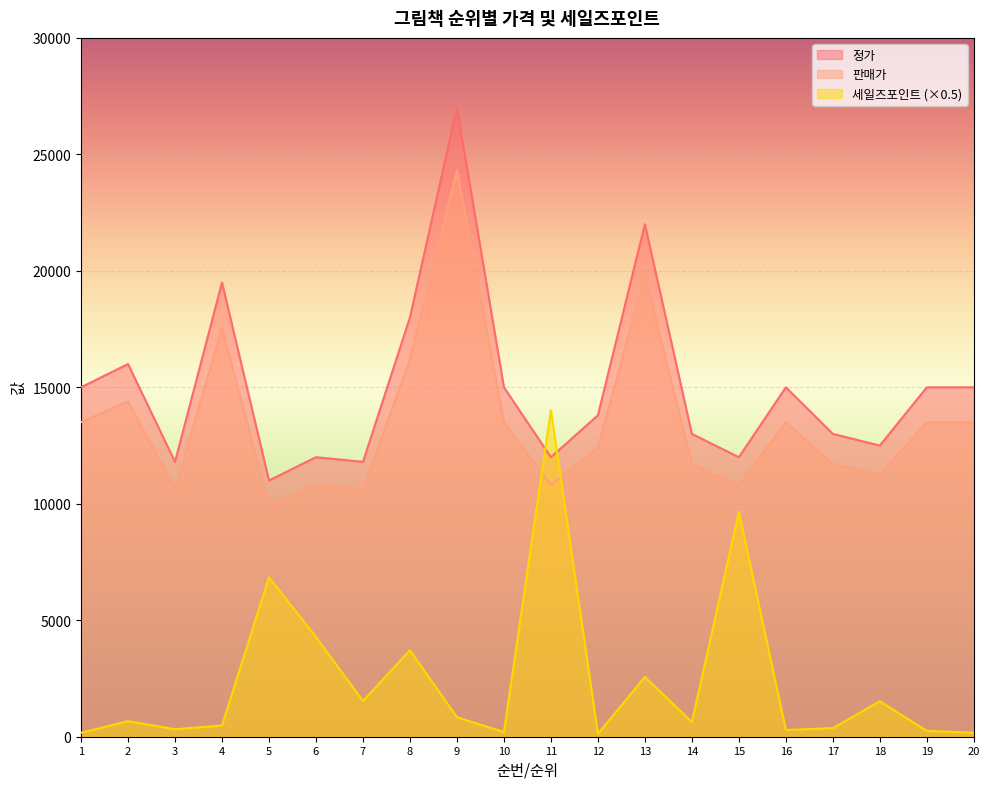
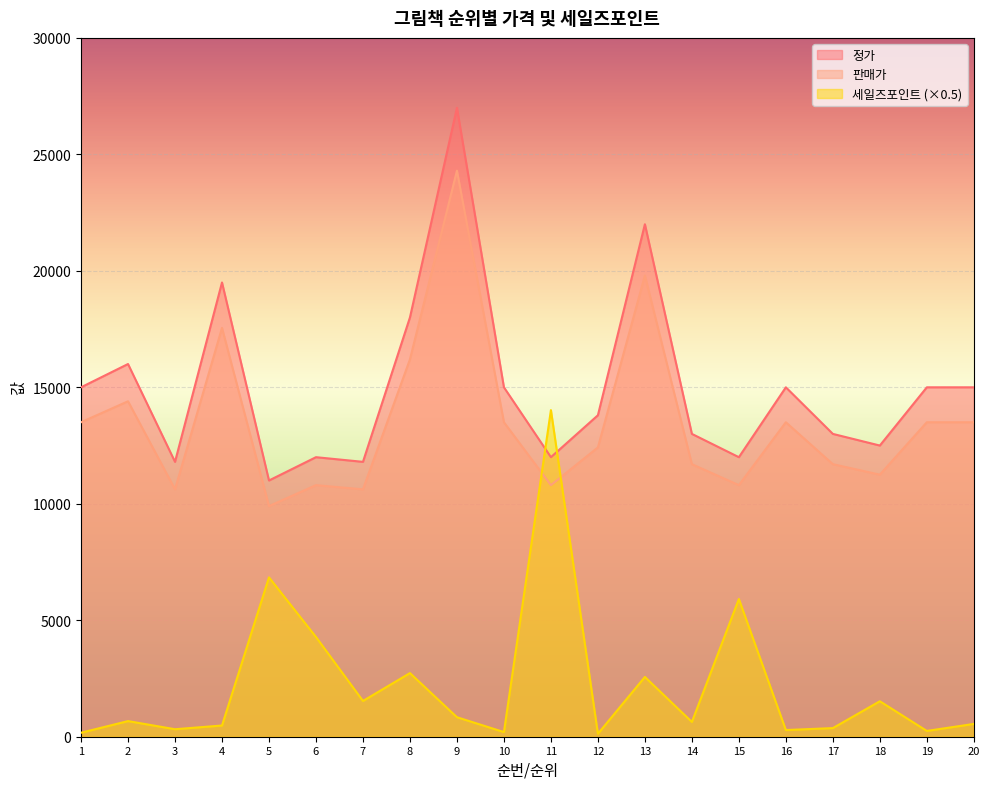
  {
    "세일즈포인트 (×0.5)": {
      "1": 200,
      "2": 700,
      "3": 300,
      "4": 500,
      "5": 6800,
      "6": 4300,
      "7": 1500,
-     "8": 3700,
+     "8": 2700,
      "9": 800,
      "10": 200,
      "11": 14000,
      "12": 100,
      "13": 2600,
      "14": 600,
-     "15": 9700,
+     "15": 5900,
      "16": 300,
      "17": 400,
      "18": 1500,
      "19": 200,
-     "20": 200
+     "20": 500
    }
  }
